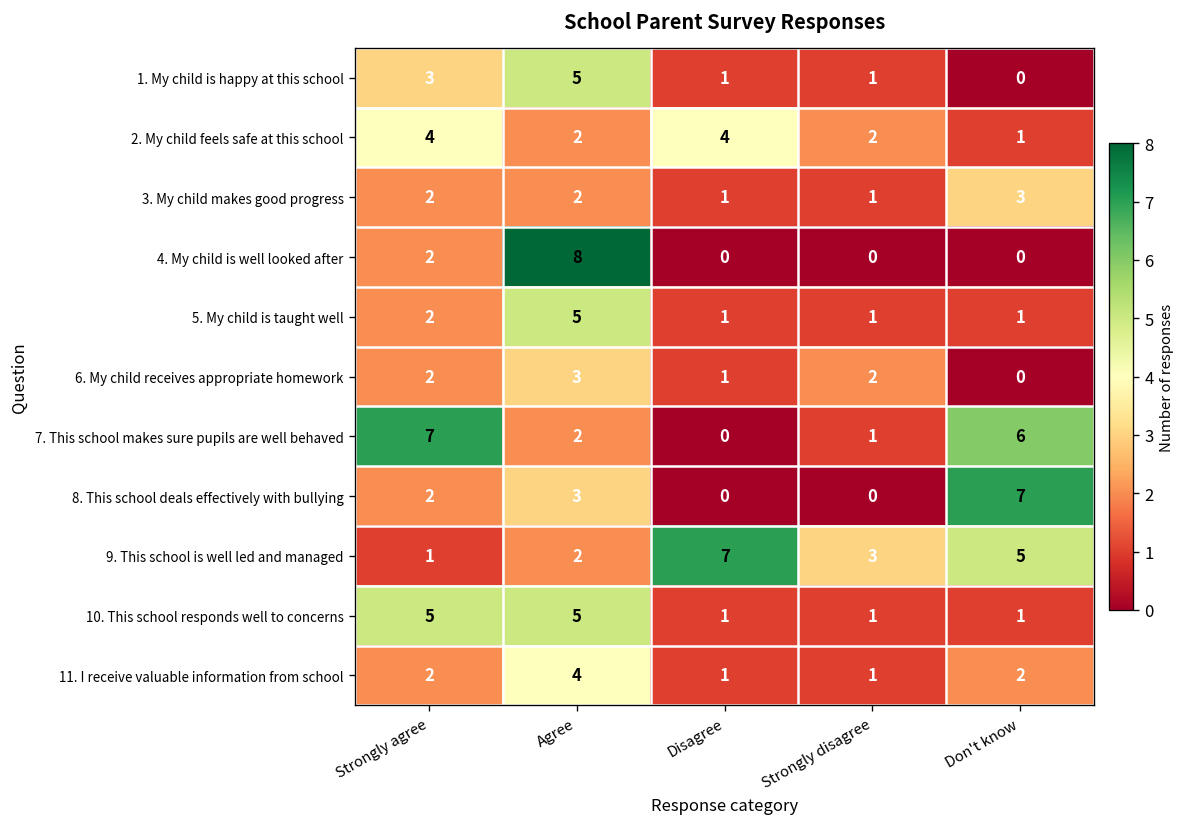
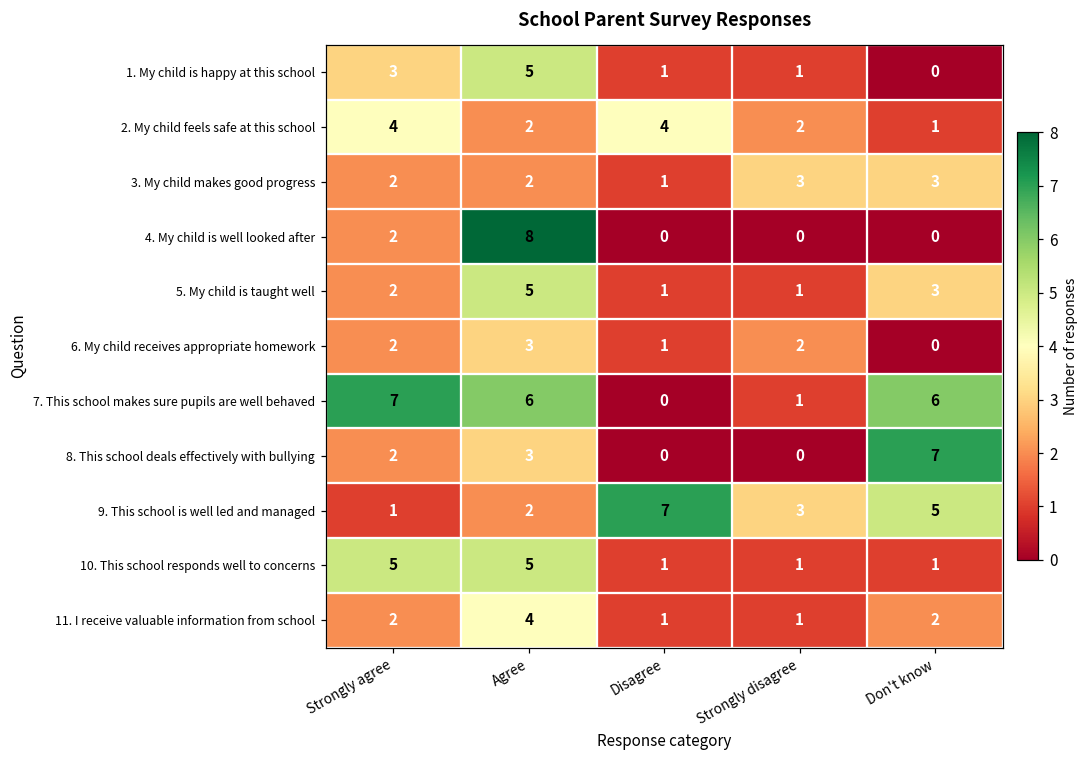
  {
    "1. My child is happy at this school": {
      "Strongly agree": 3,
      "Agree": 5,
      "Disagree": 1,
      "Strongly disagree": 1,
      "Don't know": 0
    },
    "2. My child feels safe at this school": {
      "Strongly agree": 4,
      "Agree": 2,
      "Disagree": 4,
      "Strongly disagree": 2,
      "Don't know": 1
    },
    "3. My child makes good progress": {
      "Strongly agree": 2,
      "Agree": 2,
      "Disagree": 1,
-     "Strongly disagree": 1,
+     "Strongly disagree": 3,
      "Don't know": 3
    },
    "4. My child is well looked after": {
      "Strongly agree": 2,
      "Agree": 8,
      "Disagree": 0,
      "Strongly disagree": 0,
      "Don't know": 0
    },
    "5. My child is taught well": {
      "Strongly agree": 2,
      "Agree": 5,
      "Disagree": 1,
      "Strongly disagree": 1,
-     "Don't know": 1
+     "Don't know": 3
    },
    "6. My child receives appropriate homework": {
      "Strongly agree": 2,
      "Agree": 3,
      "Disagree": 1,
      "Strongly disagree": 2,
      "Don't know": 0
    },
    "7. This school makes sure pupils are well behaved": {
      "Strongly agree": 7,
-     "Agree": 2,
+     "Agree": 6,
      "Disagree": 0,
      "Strongly disagree": 1,
      "Don't know": 6
    },
    "8. This school deals effectively with bullying": {
      "Strongly agree": 2,
      "Agree": 3,
      "Disagree": 0,
      "Strongly disagree": 0,
      "Don't know": 7
    },
    "9. This school is well led and managed": {
      "Strongly agree": 1,
      "Agree": 2,
      "Disagree": 7,
      "Strongly disagree": 3,
      "Don't know": 5
    },
    "10. This school responds well to concerns": {
      "Strongly agree": 5,
      "Agree": 5,
      "Disagree": 1,
      "Strongly disagree": 1,
      "Don't know": 1
    },
    "11. I receive valuable information from school": {
      "Strongly agree": 2,
      "Agree": 4,
      "Disagree": 1,
      "Strongly disagree": 1,
      "Don't know": 2
    }
  }
